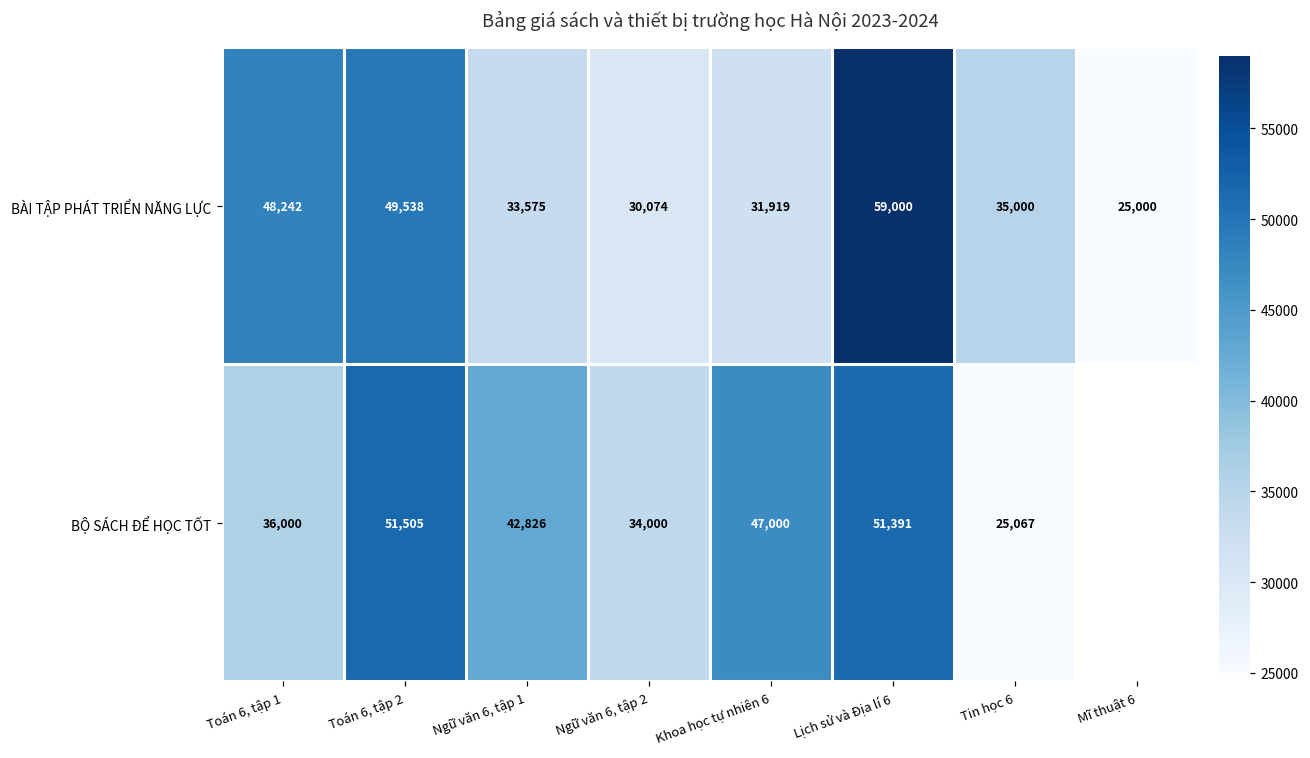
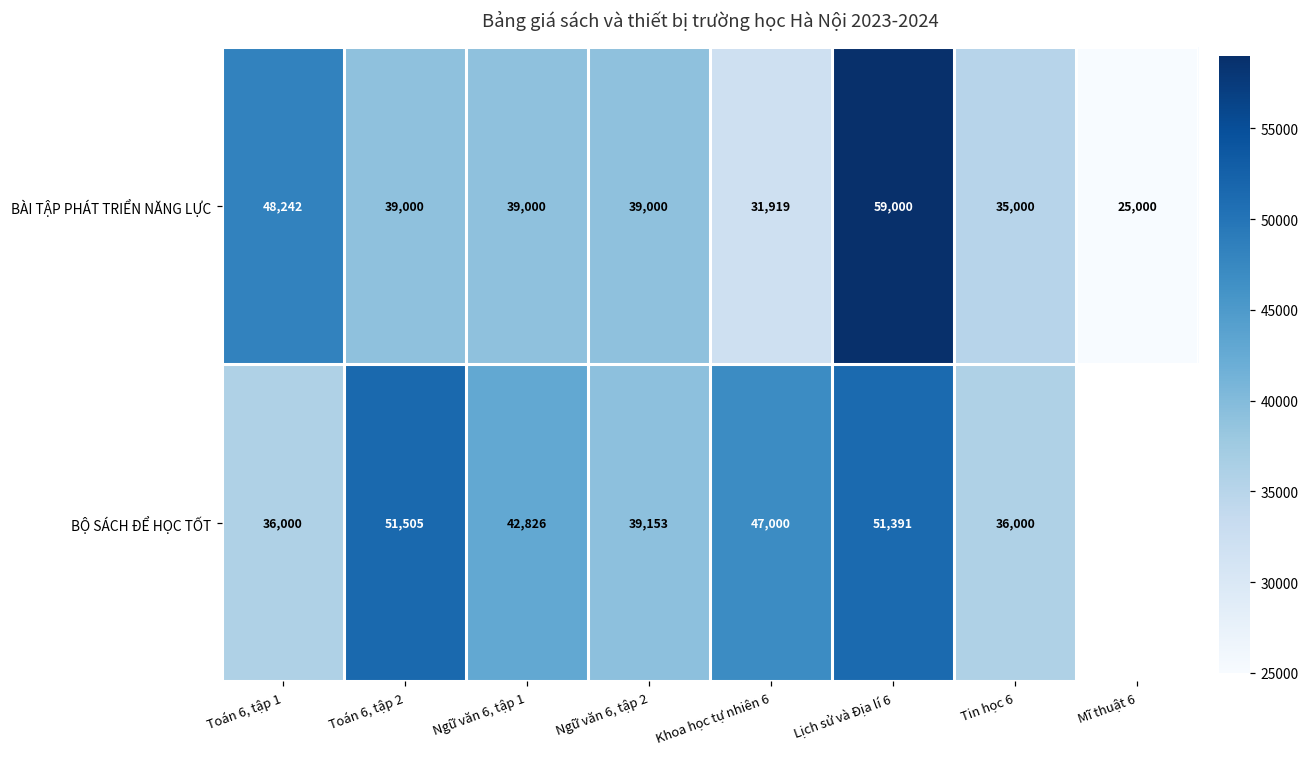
  {
    "BÀI TẬP PHÁT TRIỂN NĂNG LỰC": {
      "Toán 6, tập 1": "48,242",
-     "Toán 6, tập 2": "49,538",
-     "Ngữ văn 6, tập 1": "33,575",
-     "Ngữ văn 6, tập 2": "30,074",
+     "Toán 6, tập 2": "39,000",
+     "Ngữ văn 6, tập 1": "39,000",
+     "Ngữ văn 6, tập 2": "39,000",
      "Khoa học tự nhiên 6": "31,919",
      "Lịch sử và Địa lí 6": "59,000",
      "Tin học 6": "35,000",
      "Mĩ thuật 6": "25,000"
    },
    "BỘ SÁCH ĐỂ HỌC TỐT": {
      "Toán 6, tập 1": "36,000",
      "Toán 6, tập 2": "51,505",
      "Ngữ văn 6, tập 1": "42,826",
-     "Ngữ văn 6, tập 2": "34,000",
+     "Ngữ văn 6, tập 2": "39,153",
      "Khoa học tự nhiên 6": "47,000",
      "Lịch sử và Địa lí 6": "51,391",
-     "Tin học 6": "25,067"
+     "Tin học 6": "36,000"
    }
  }
